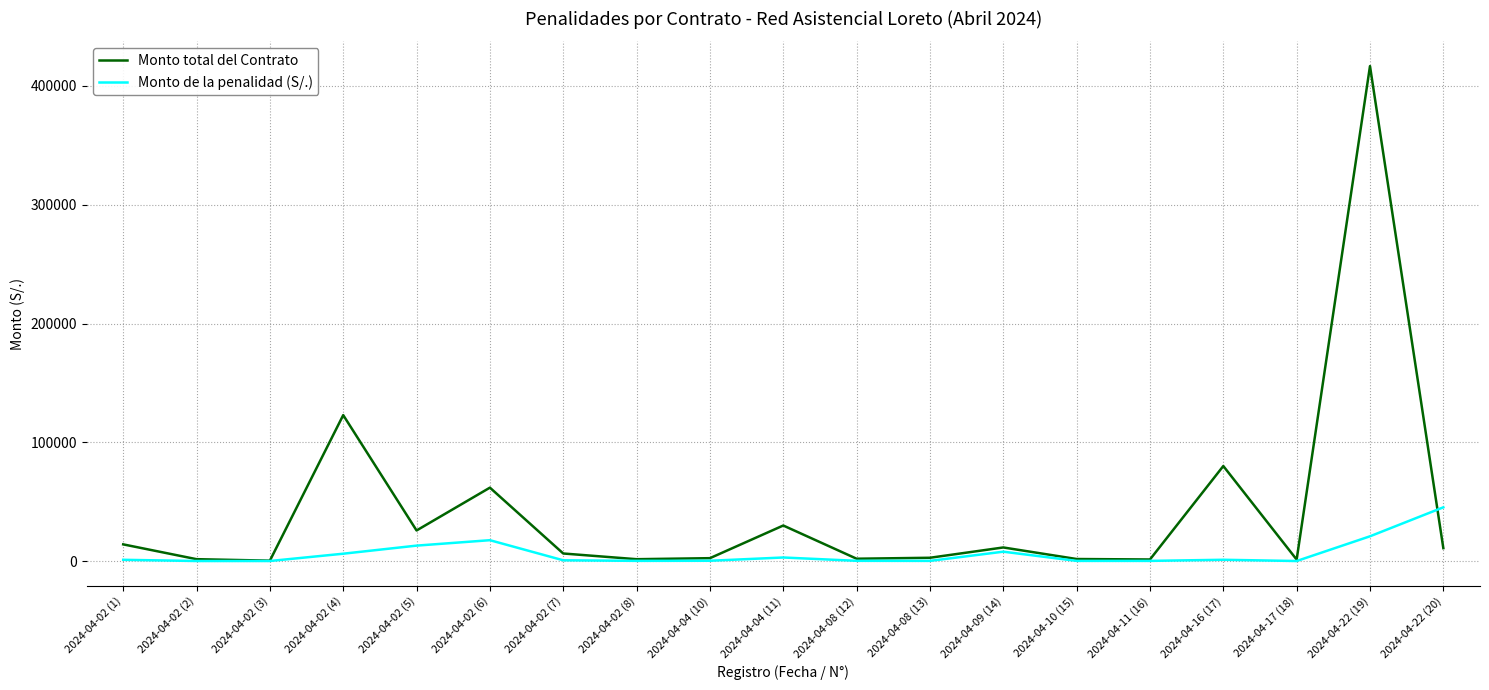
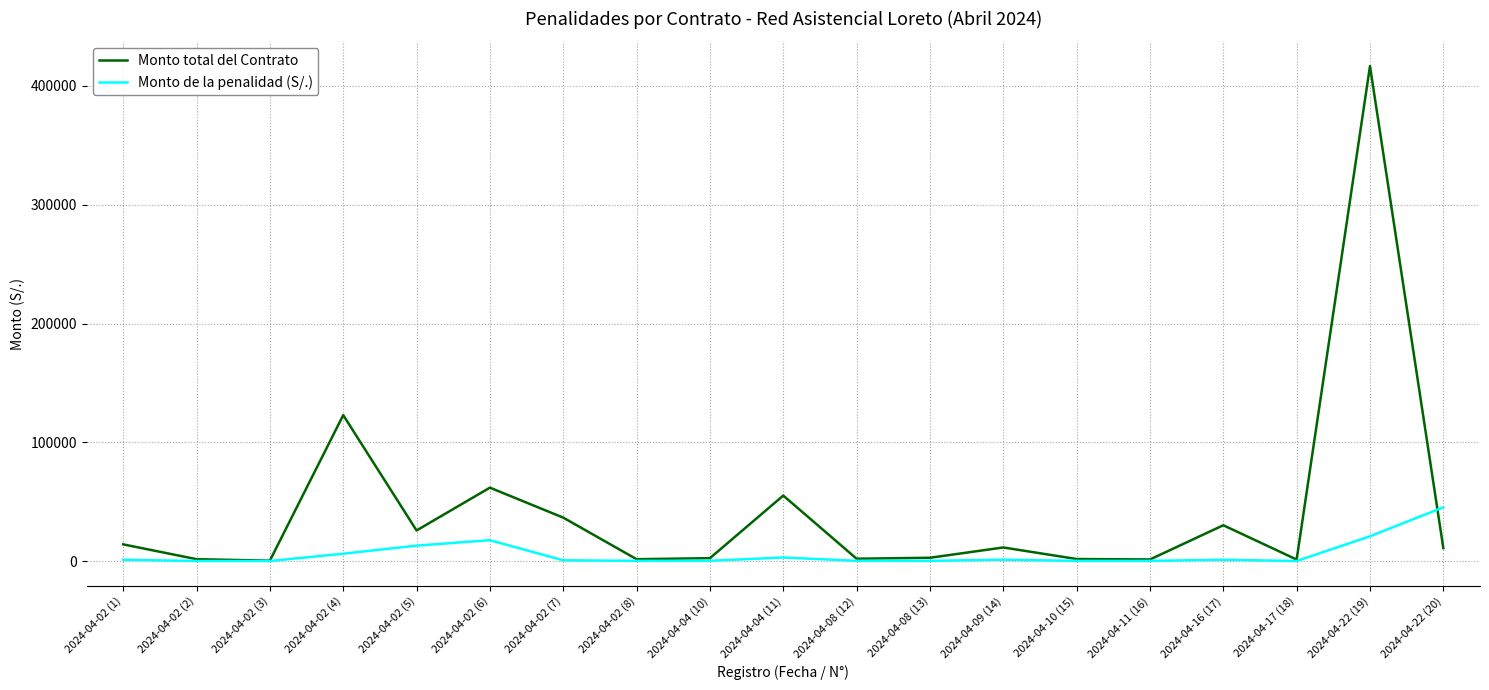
  {
    "Monto total del Contrato": {
      "2024-04-02 (1)": 14000,
      "2024-04-02 (4)": 123000,
      "2024-04-02 (5)": 26000,
      "2024-04-02 (6)": 62000,
-     "2024-04-02 (7)": 6000,
+     "2024-04-02 (7)": 37000,
      "2024-04-04 (10)": 2000,
-     "2024-04-04 (11)": 30000,
+     "2024-04-04 (11)": 55000,
      "2024-04-08 (13)": 3000,
      "2024-04-09 (14)": 11000,
-     "2024-04-16 (17)": 80000,
+     "2024-04-16 (17)": 30000,
      "2024-04-22 (19)": 417000,
      "2024-04-22 (20)": 11000
    },
    "Monto de la penalidad (S/.)": {
      "2024-04-02 (1)": 1000,
      "2024-04-02 (4)": 6000,
      "2024-04-02 (5)": 13000,
      "2024-04-02 (6)": 18000,
      "2024-04-02 (7)": 1000,
      "2024-04-04 (10)": 0,
      "2024-04-04 (11)": 3000,
      "2024-04-08 (13)": 0,
-     "2024-04-09 (14)": 8000,
+     "2024-04-09 (14)": 1000,
      "2024-04-16 (17)": 1000,
      "2024-04-22 (19)": 21000,
      "2024-04-22 (20)": 45000
    }
  }
